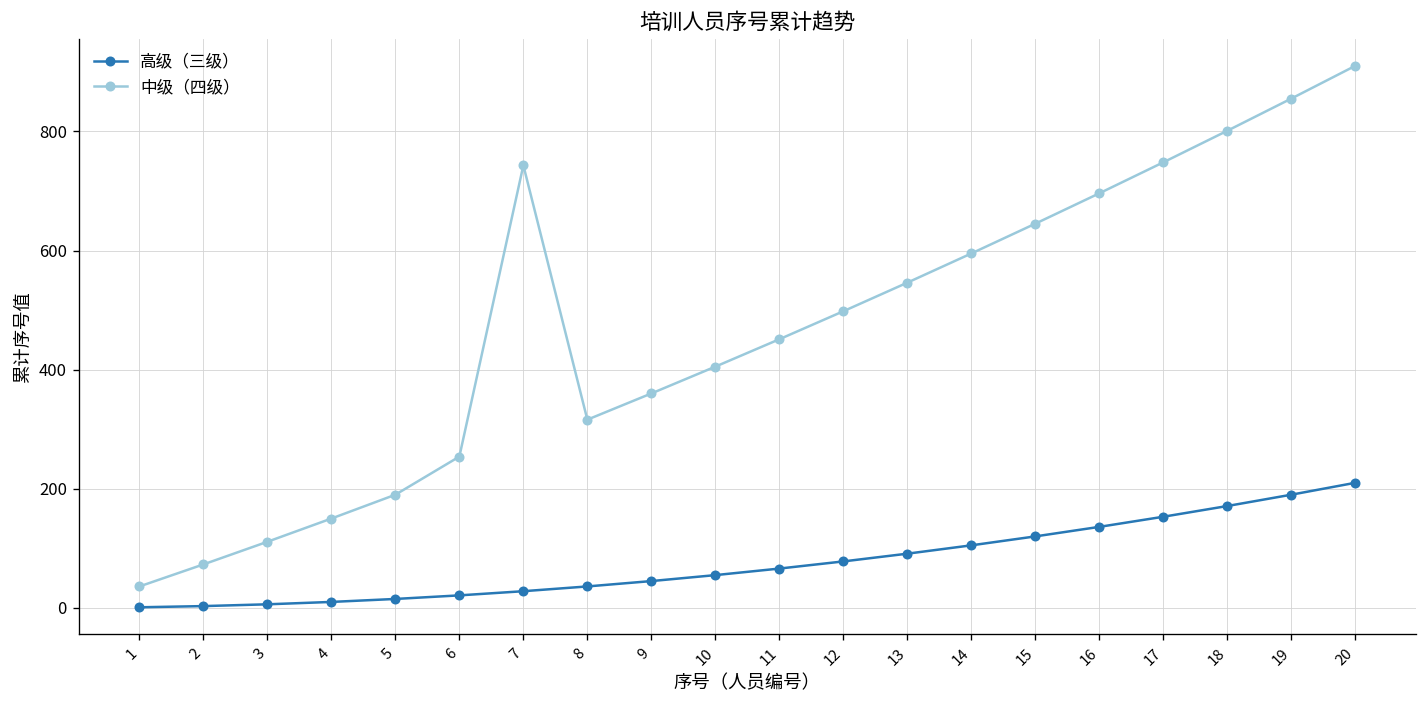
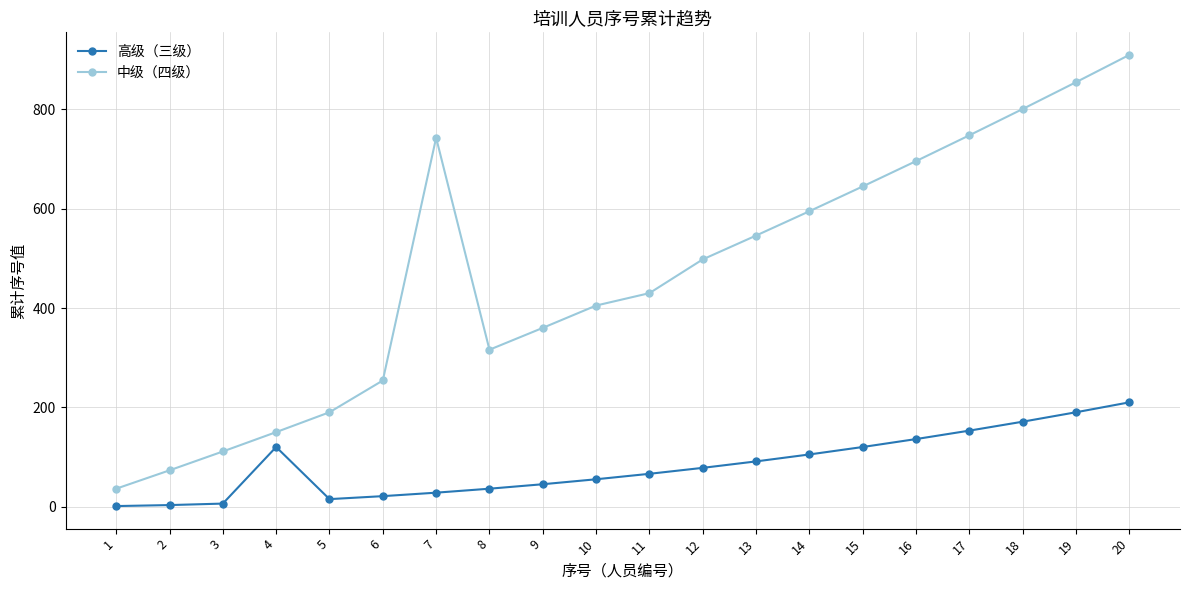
  {
    "高级（三级）": {
      "1": 0,
      "2": 0,
      "3": 10,
-     "4": 10,
+     "4": 120,
      "5": 20,
      "6": 20,
      "7": 30,
      "8": 40,
      "9": 50,
      "10": 60,
      "11": 70,
      "12": 80,
      "13": 90,
      "14": 110,
      "15": 120,
      "16": 140,
      "17": 150,
      "18": 170,
      "19": 190,
      "20": 210
    },
    "中级（四级）": {
      "1": 40,
      "2": 70,
      "3": 110,
      "4": 150,
      "5": 190,
      "6": 250,
      "7": 740,
      "8": 320,
      "9": 360,
      "10": 410,
-     "11": 450,
+     "11": 430,
      "12": 500,
      "13": 550,
      "14": 600,
      "15": 650,
      "16": 700,
      "17": 750,
      "18": 800,
      "19": 860,
      "20": 910
    }
  }
